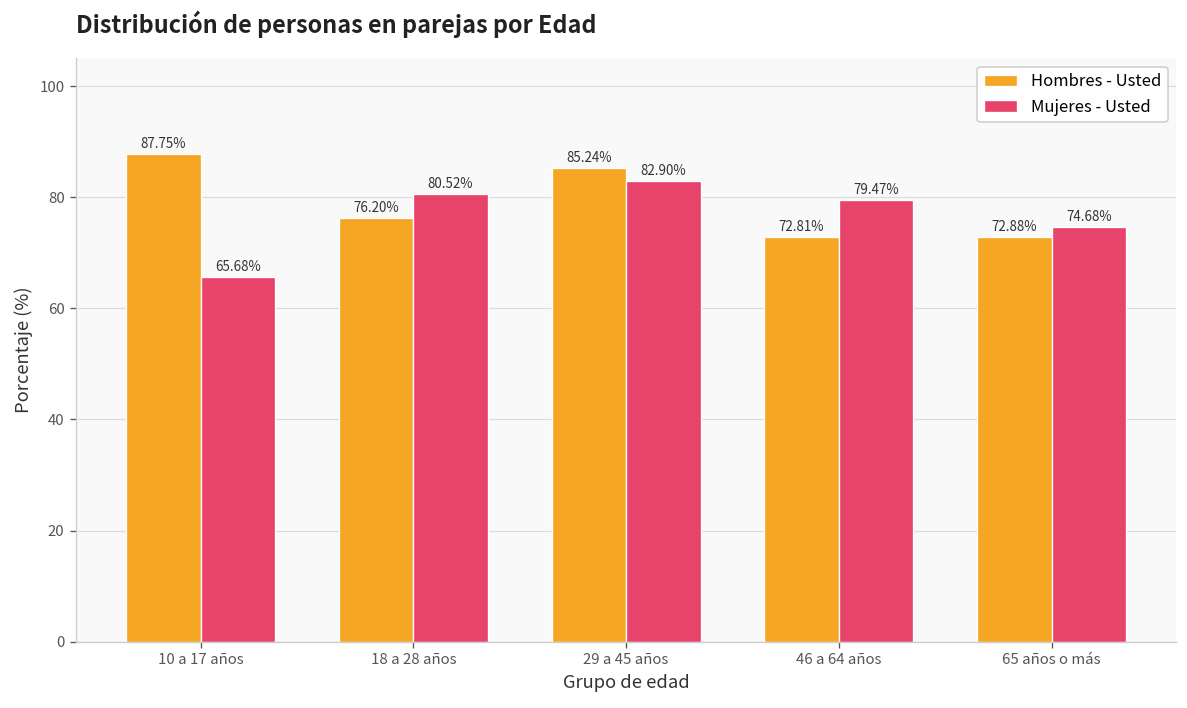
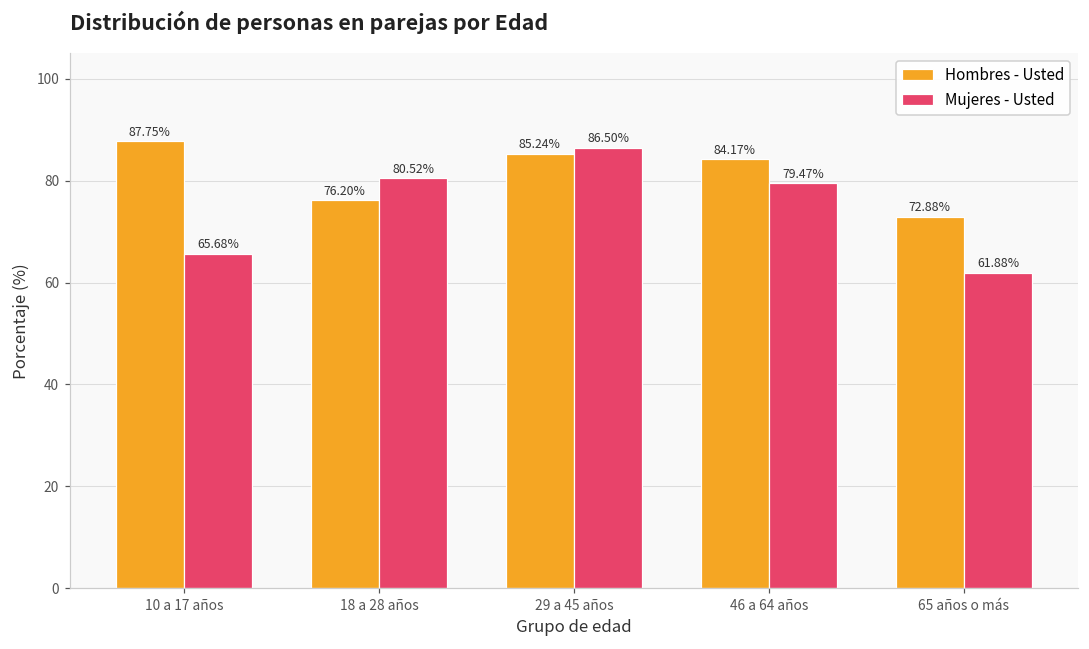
  {
    "Hombres - Usted": {
      "10 a 17 años": "87.75%",
      "18 a 28 años": "76.20%",
      "29 a 45 años": "85.24%",
-     "46 a 64 años": "72.81%",
+     "46 a 64 años": "84.17%",
      "65 años o más": "72.88%"
    },
    "Mujeres - Usted": {
      "10 a 17 años": "65.68%",
      "18 a 28 años": "80.52%",
-     "29 a 45 años": "82.90%",
+     "29 a 45 años": "86.50%",
      "46 a 64 años": "79.47%",
-     "65 años o más": "74.68%"
+     "65 años o más": "61.88%"
    }
  }
